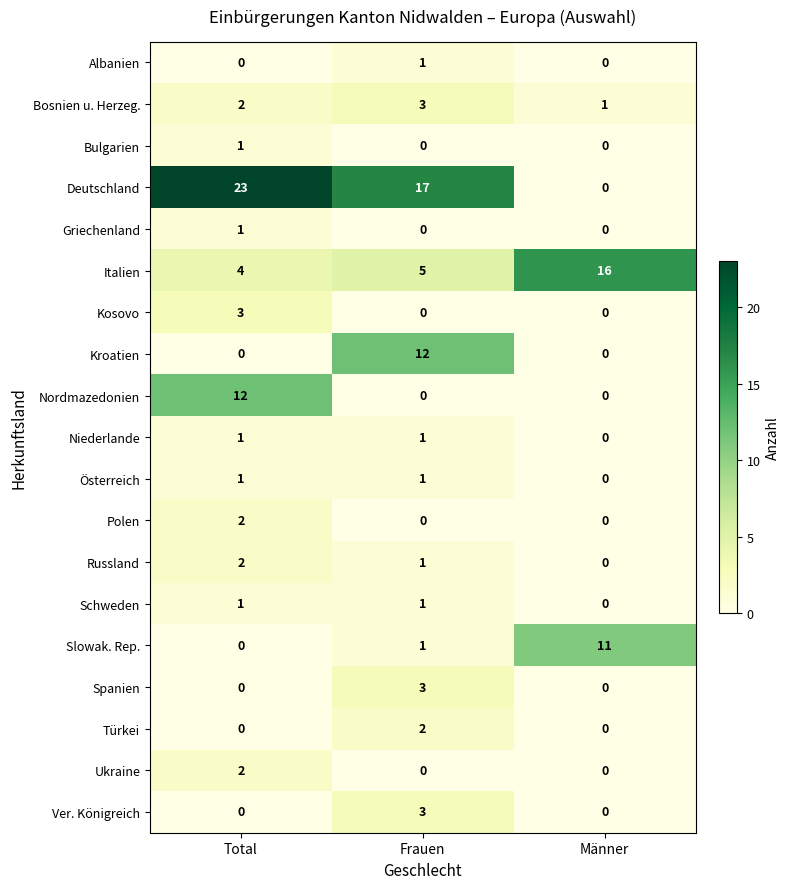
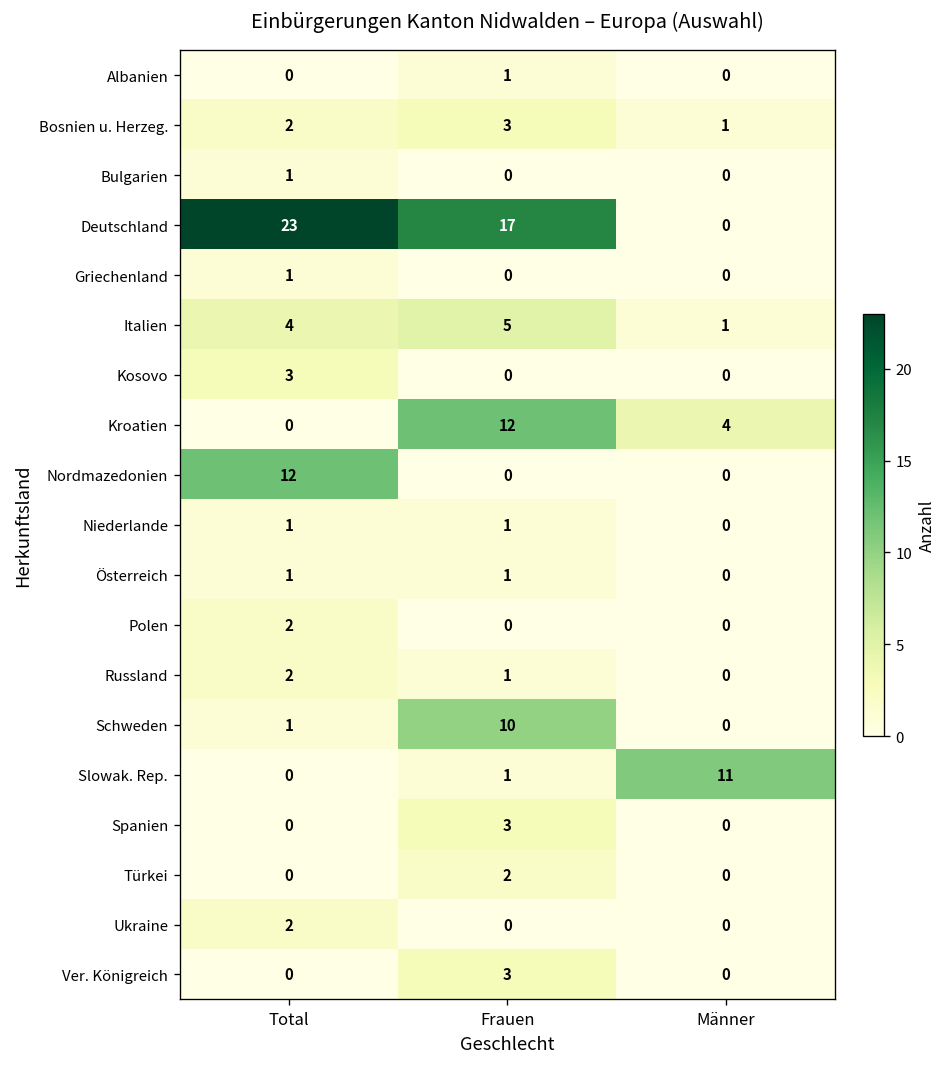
  {
    "Albanien": {
      "Total": 0,
      "Frauen": 1,
      "Männer": 0
    },
    "Bosnien u. Herzeg.": {
      "Total": 2,
      "Frauen": 3,
      "Männer": 1
    },
    "Bulgarien": {
      "Total": 1,
      "Frauen": 0,
      "Männer": 0
    },
    "Deutschland": {
      "Total": 23,
      "Frauen": 17,
      "Männer": 0
    },
    "Griechenland": {
      "Total": 1,
      "Frauen": 0,
      "Männer": 0
    },
    "Italien": {
      "Total": 4,
      "Frauen": 5,
-     "Männer": 16
+     "Männer": 1
    },
    "Kosovo": {
      "Total": 3,
      "Frauen": 0,
      "Männer": 0
    },
    "Kroatien": {
      "Total": 0,
      "Frauen": 12,
-     "Männer": 0
+     "Männer": 4
    },
    "Nordmazedonien": {
      "Total": 12,
      "Frauen": 0,
      "Männer": 0
    },
    "Niederlande": {
      "Total": 1,
      "Frauen": 1,
      "Männer": 0
    },
    "Österreich": {
      "Total": 1,
      "Frauen": 1,
      "Männer": 0
    },
    "Polen": {
      "Total": 2,
      "Frauen": 0,
      "Männer": 0
    },
    "Russland": {
      "Total": 2,
      "Frauen": 1,
      "Männer": 0
    },
    "Schweden": {
      "Total": 1,
-     "Frauen": 1,
+     "Frauen": 10,
      "Männer": 0
    },
    "Slowak. Rep.": {
      "Total": 0,
      "Frauen": 1,
      "Männer": 11
    },
    "Spanien": {
      "Total": 0,
      "Frauen": 3,
      "Männer": 0
    },
    "Türkei": {
      "Total": 0,
      "Frauen": 2,
      "Männer": 0
    },
    "Ukraine": {
      "Total": 2,
      "Frauen": 0,
      "Männer": 0
    },
    "Ver. Königreich": {
      "Total": 0,
      "Frauen": 3,
      "Männer": 0
    }
  }
